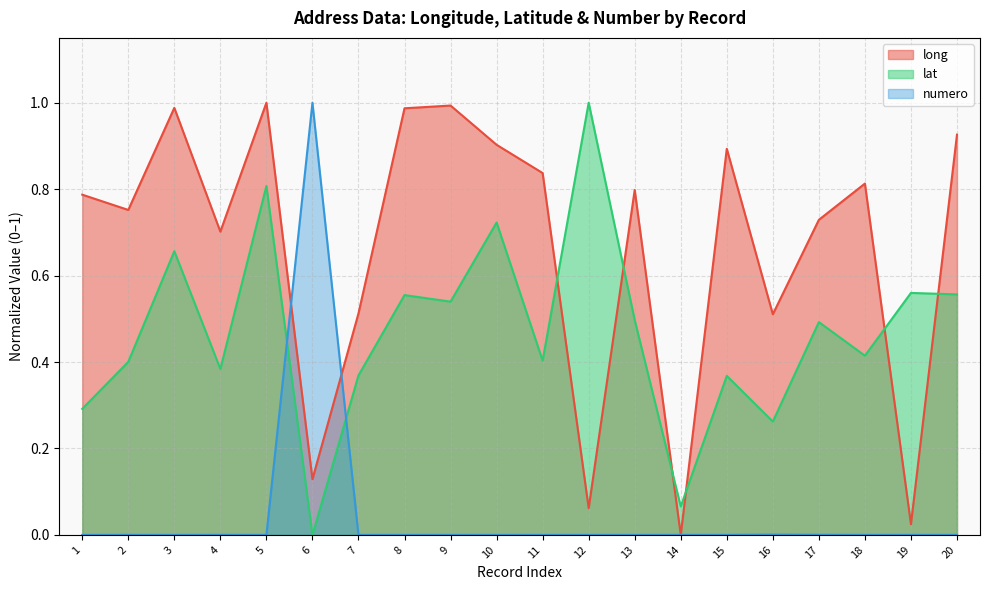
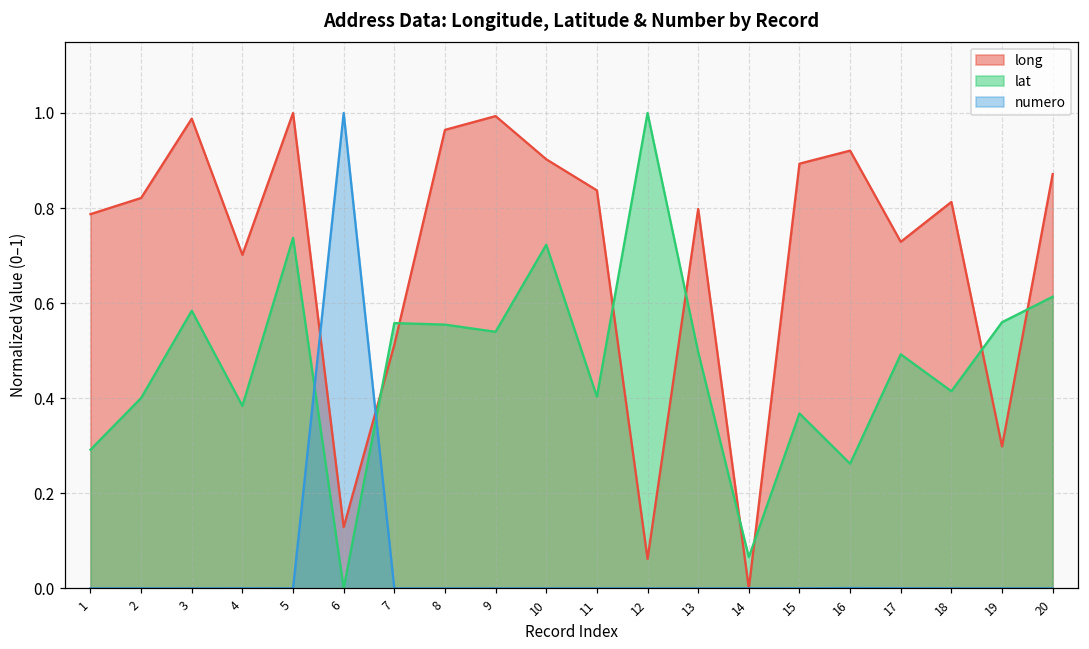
  {
    "long": {
      "1": 0.79,
-     "2": 0.75,
+     "2": 0.82,
      "3": 0.99,
      "4": 0.70,
      "5": 1.00,
      "6": 0.13,
      "7": 0.51,
-     "8": 0.99,
+     "8": 0.96,
      "9": 0.99,
      "10": 0.90,
      "11": 0.84,
      "12": 0.06,
      "13": 0.80,
      "15": 0.89,
-     "16": 0.51,
+     "16": 0.92,
      "17": 0.73,
      "18": 0.81,
-     "19": 0.02,
-     "20": 0.93
+     "19": 0.30,
+     "20": 0.87
    },
    "lat": {
      "1": 0.29,
      "2": 0.40,
-     "3": 0.66,
+     "3": 0.58,
      "4": 0.38,
-     "5": 0.81,
+     "5": 0.74,
      "6": 0.00,
-     "7": 0.37,
+     "7": 0.56,
      "8": 0.55,
      "9": 0.54,
      "10": 0.72,
      "11": 0.40,
      "12": 1.00,
      "13": 0.50,
      "14": 0.07,
      "15": 0.37,
      "16": 0.26,
      "17": 0.49,
      "18": 0.41,
      "19": 0.56,
-     "20": 0.56
+     "20": 0.61
    },
    "numero": {
      "1": 0.00,
      "2": 0.00,
      "3": 0.00,
      "4": 0.00,
      "5": 0.00,
      "6": 1.00,
      "7": 0.00,
      "8": 0.00,
      "9": 0.00,
      "10": 0.00,
      "11": 0.00,
      "12": 0.00,
      "13": 0.00,
      "15": 0.00,
      "16": 0.00,
      "17": 0.00,
      "18": 0.00,
      "19": 0.00,
      "20": 0.00
    }
  }
